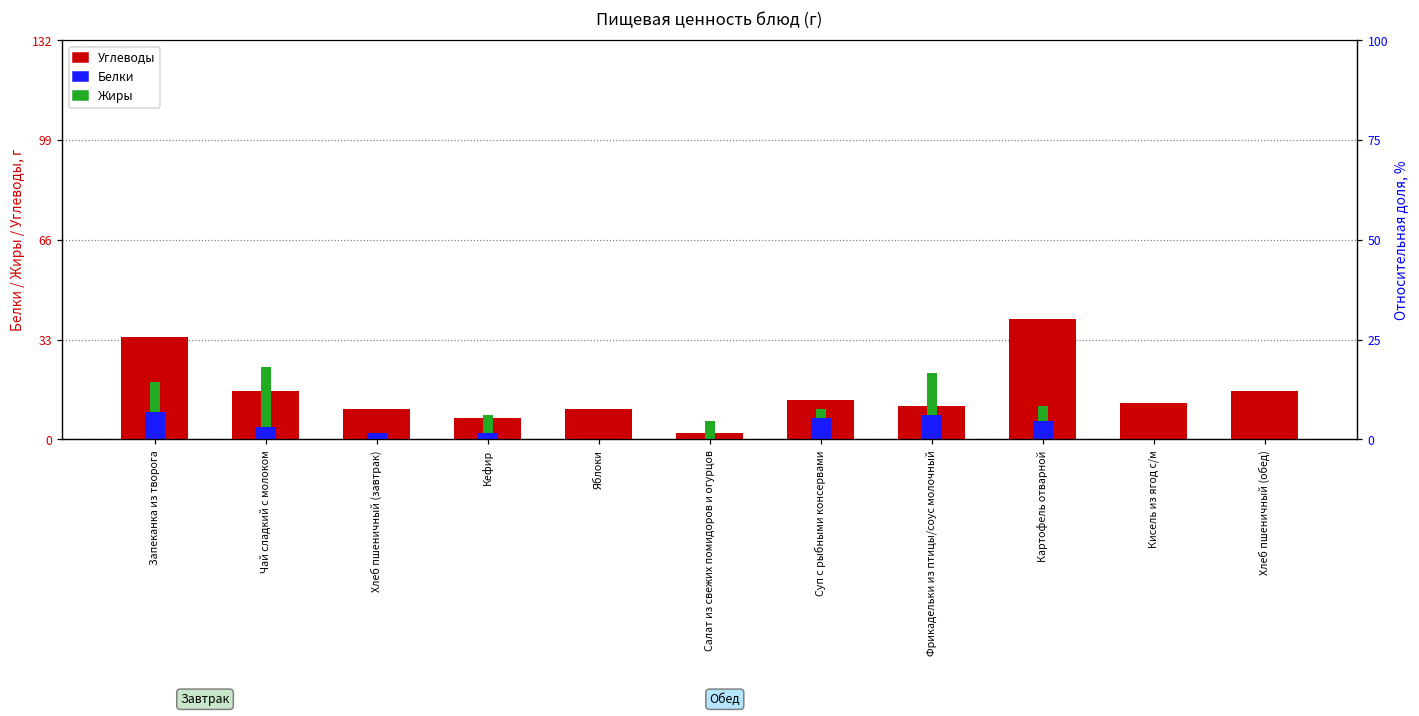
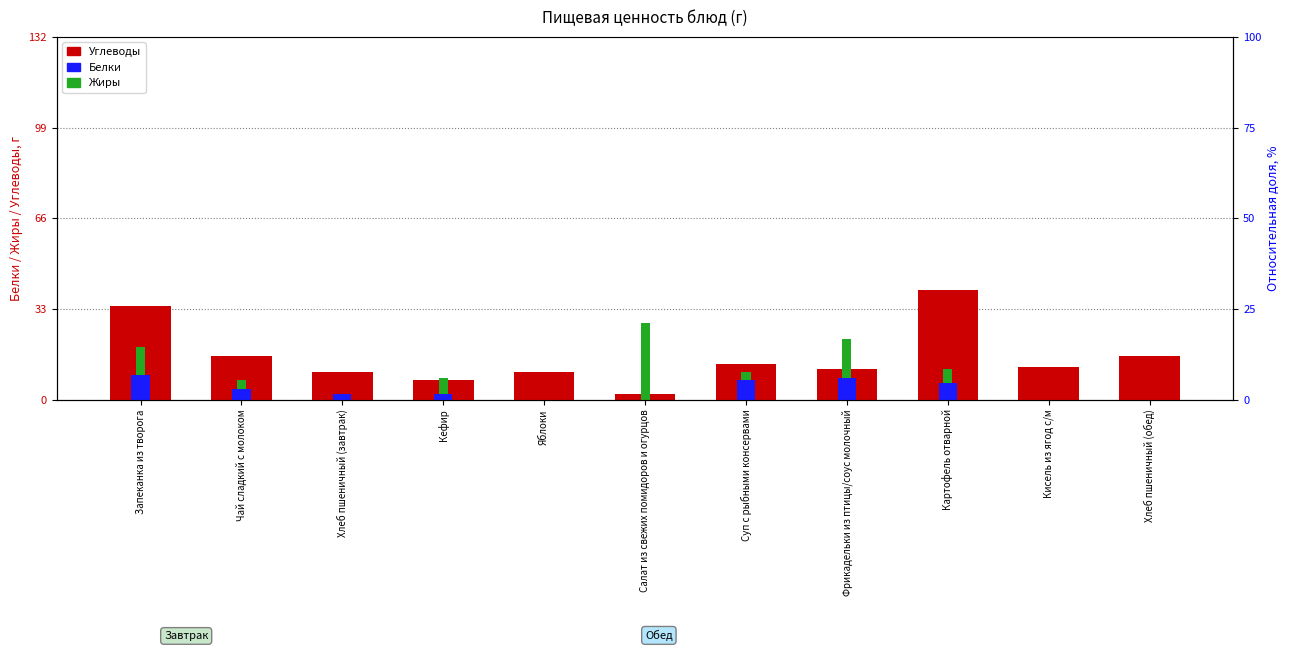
  {
    "Белки": {
      "Яблоки": 0,
      "Салат из свежих помидоров и огурцов": 0,
      "Кисель из ягод с/м": 0,
      "Хлеб пшеничный (обед)": 0
    },
    "Жиры": {
-     "Чай сладкий с молоком": 20,
+     "Чай сладкий с молоком": 3,
      "Кефир": 6,
      "Яблоки": 0,
-     "Салат из свежих помидоров и огурцов": 6,
+     "Салат из свежих помидоров и огурцов": 28,
      "Фрикадельки из птицы/соус молочный": 14,
      "Кисель из ягод с/м": 0,
      "Хлеб пшеничный (обед)": 0
    }
  }
